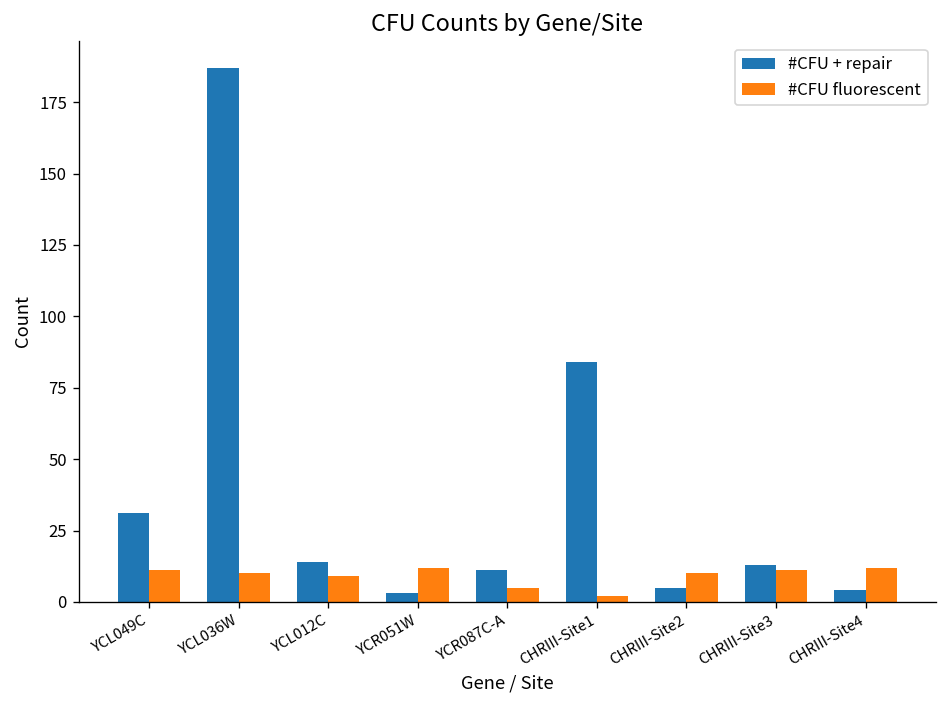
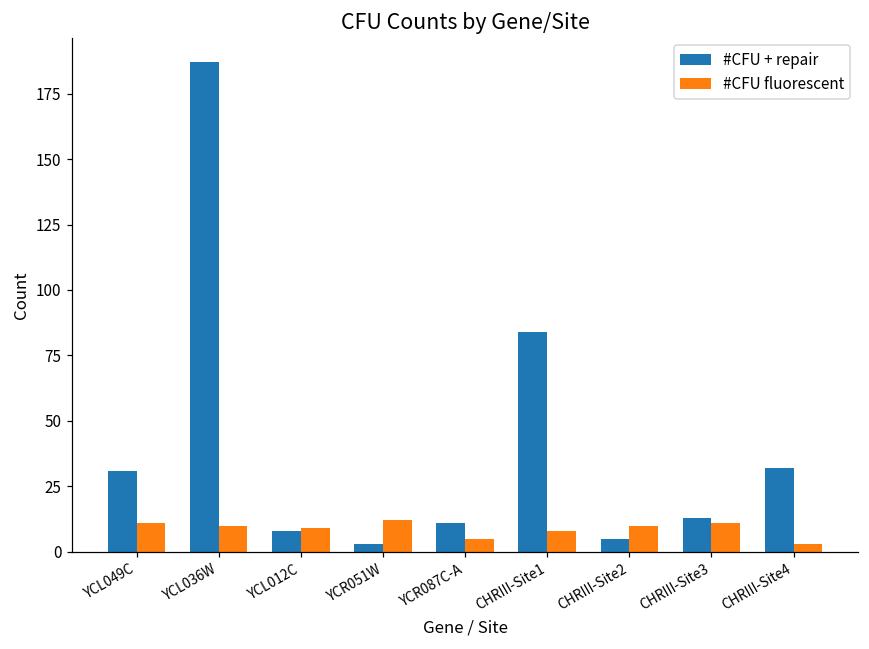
  {
    "#CFU + repair": {
      "YCL049C": 31,
      "YCL036W": 187,
-     "YCL012C": 14,
+     "YCL012C": 8,
      "YCR051W": 3,
      "YCR087C-A": 11,
      "CHRIII-Site1": 84,
      "CHRIII-Site2": 5,
      "CHRIII-Site3": 13,
-     "CHRIII-Site4": 4
+     "CHRIII-Site4": 32
    },
    "#CFU fluorescent": {
      "YCL049C": 11,
      "YCL036W": 10,
      "YCL012C": 9,
      "YCR051W": 12,
      "YCR087C-A": 5,
-     "CHRIII-Site1": 2,
+     "CHRIII-Site1": 8,
      "CHRIII-Site2": 10,
      "CHRIII-Site3": 11,
-     "CHRIII-Site4": 12
+     "CHRIII-Site4": 3
    }
  }
